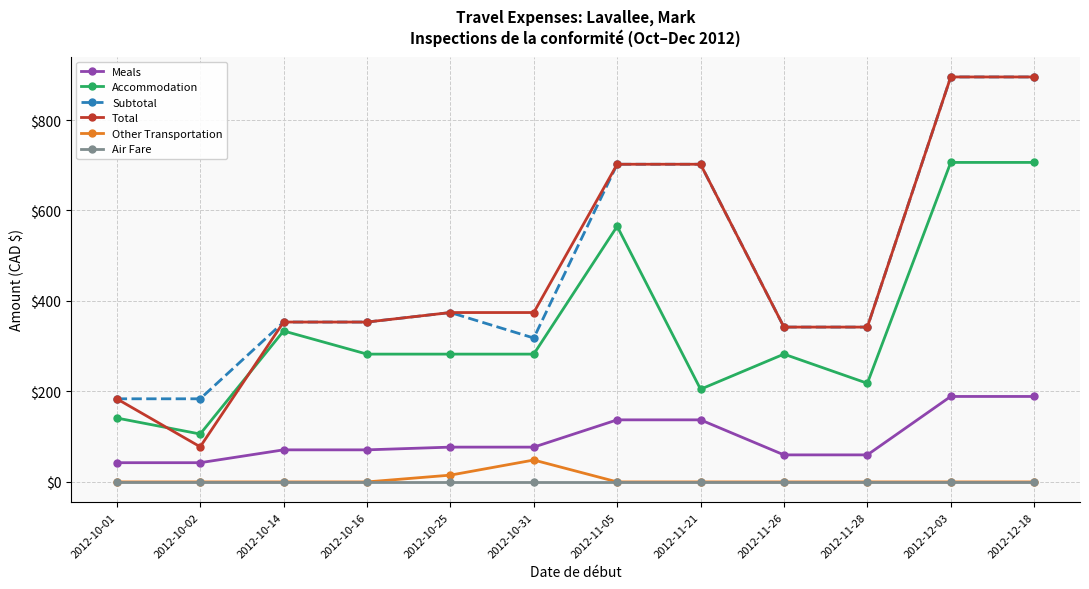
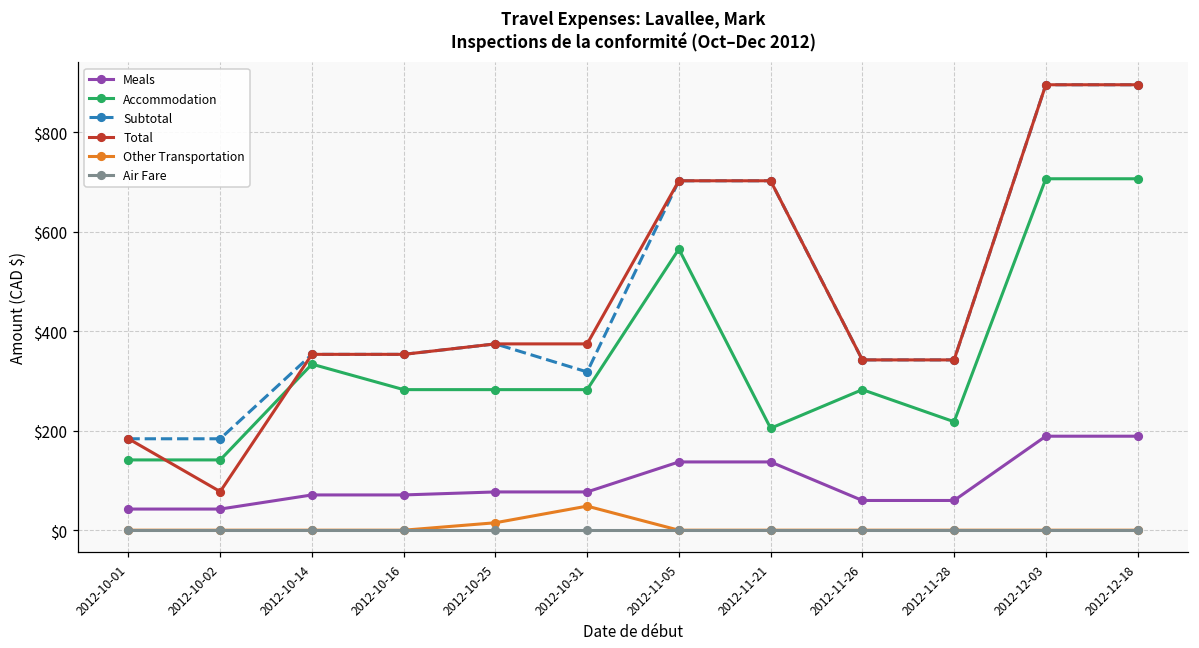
  {
    "Meals": {
      "2012-10-01": "$40",
      "2012-10-02": "$40",
      "2012-10-14": "$70",
      "2012-10-16": "$70",
      "2012-10-25": "$80",
      "2012-10-31": "$80",
      "2012-11-05": "$140",
      "2012-11-21": "$140",
      "2012-11-26": "$60",
      "2012-11-28": "$60",
      "2012-12-03": "$190",
      "2012-12-18": "$190"
    },
    "Accommodation": {
      "2012-10-01": "$140",
-     "2012-10-02": "$110",
+     "2012-10-02": "$140",
      "2012-10-14": "$330",
      "2012-10-16": "$280",
      "2012-10-25": "$280",
      "2012-10-31": "$280",
      "2012-11-05": "$570",
      "2012-11-21": "$200",
      "2012-11-26": "$280",
      "2012-11-28": "$220",
      "2012-12-03": "$710",
      "2012-12-18": "$710"
    },
    "Subtotal": {
      "2012-10-02": "$180",
      "2012-10-31": "$320"
    },
    "Total": {
      "2012-10-02": "$80",
      "2012-10-31": "$370"
    },
    "Other Transportation": {
      "2012-10-25": "$20",
      "2012-10-31": "$50"
    },
    "Air Fare": {
      "2012-10-25": "$0",
      "2012-10-31": "$0"
    }
  }
